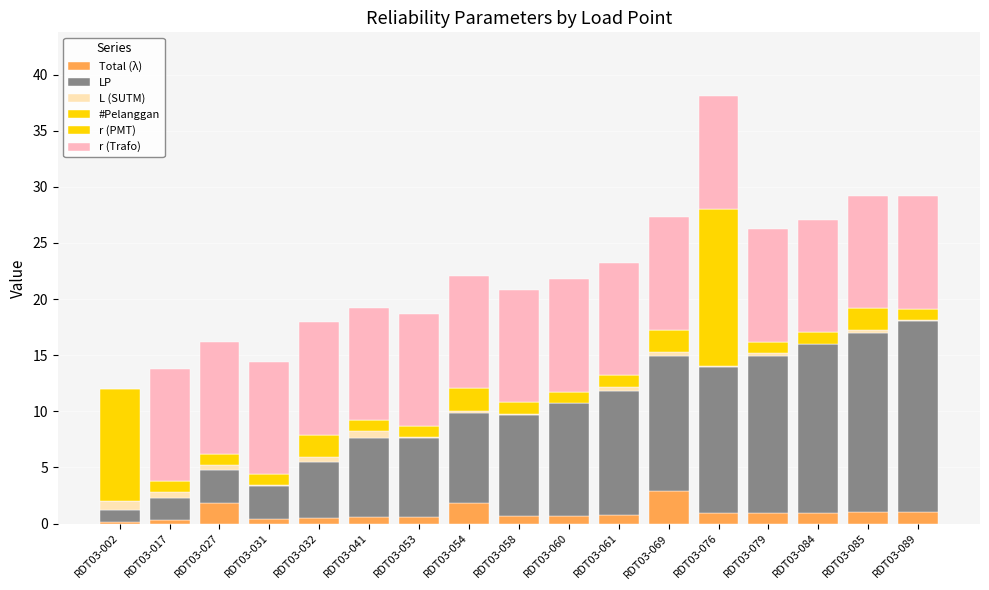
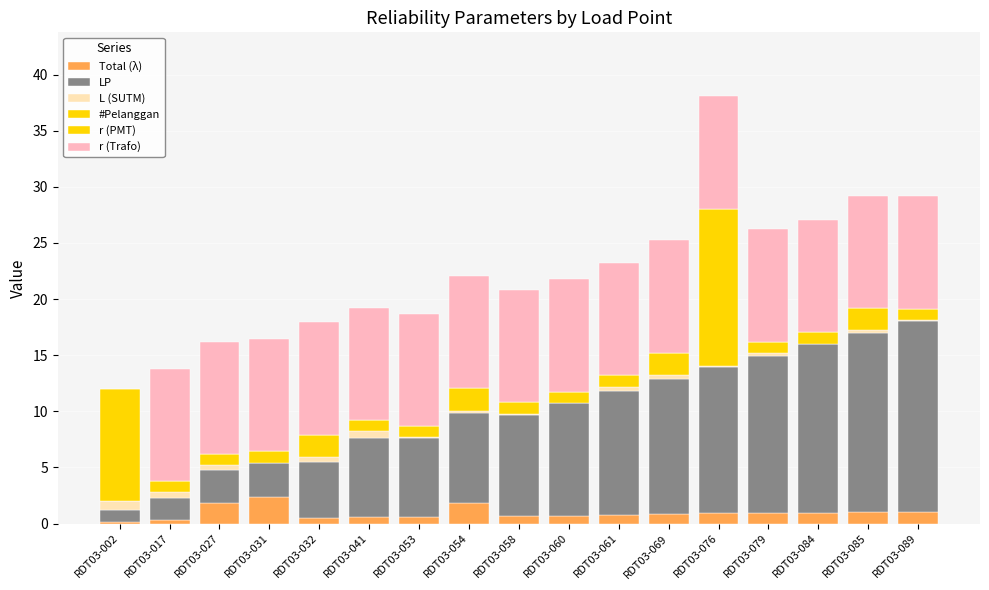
  {
    "Total (λ)": {
      "RDT03-017": 0.3,
      "RDT03-027": 1.8,
-     "RDT03-031": 0.4,
+     "RDT03-031": 2.4,
      "RDT03-032": 0.5,
      "RDT03-041": 0.6,
      "RDT03-053": 0.6,
      "RDT03-054": 1.8,
      "RDT03-058": 0.7,
      "RDT03-060": 0.7,
      "RDT03-061": 0.8,
-     "RDT03-069": 2.9,
+     "RDT03-069": 0.9,
      "RDT03-076": 0.9,
      "RDT03-079": 1.0,
      "RDT03-084": 1.0,
      "RDT03-085": 1.0,
      "RDT03-089": 1.0
    },
    "LP": {
      "RDT03-002": 1.0,
      "RDT03-017": 2.0,
      "RDT03-027": 3.0,
      "RDT03-031": 3.0,
      "RDT03-032": 5.0,
      "RDT03-041": 7.0,
      "RDT03-053": 7.0,
      "RDT03-054": 8.0,
      "RDT03-058": 9.0,
      "RDT03-060": 10.0,
      "RDT03-061": 11.0,
      "RDT03-069": 12.0,
      "RDT03-076": 13.0,
      "RDT03-079": 14.0,
      "RDT03-084": 15.0,
      "RDT03-085": 16.0,
      "RDT03-089": 17.0
    }
  }
